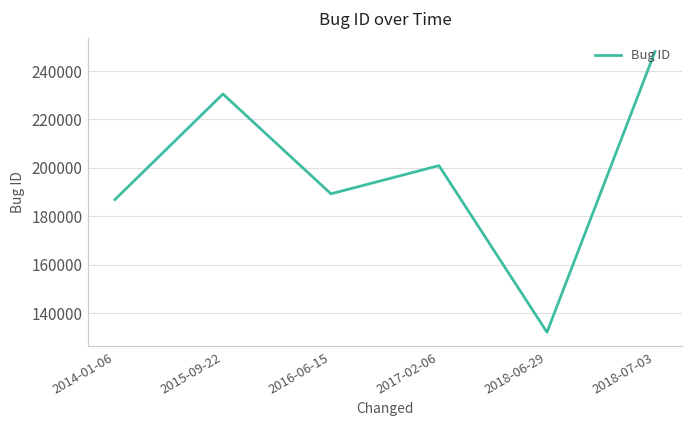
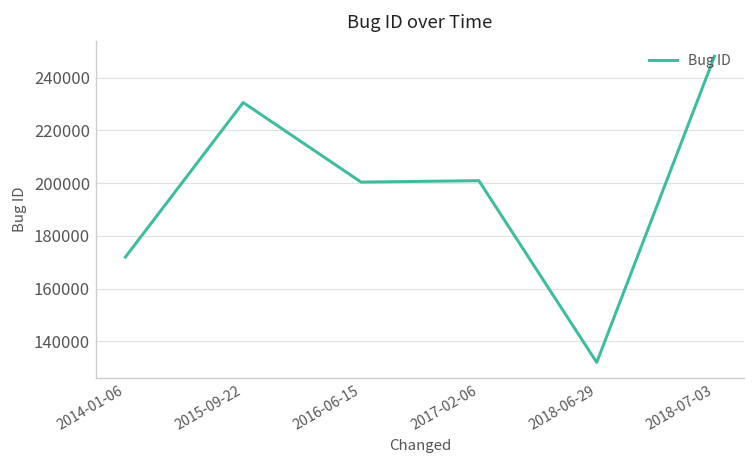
  {
-   "2014-01-06": 187000,
+   "2014-01-06": 172000,
    "2015-09-22": 231000,
-   "2016-06-15": 189000,
+   "2016-06-15": 200000,
    "2017-02-06": 201000,
    "2018-06-29": 132000,
    "2018-07-03": 248000
  }
